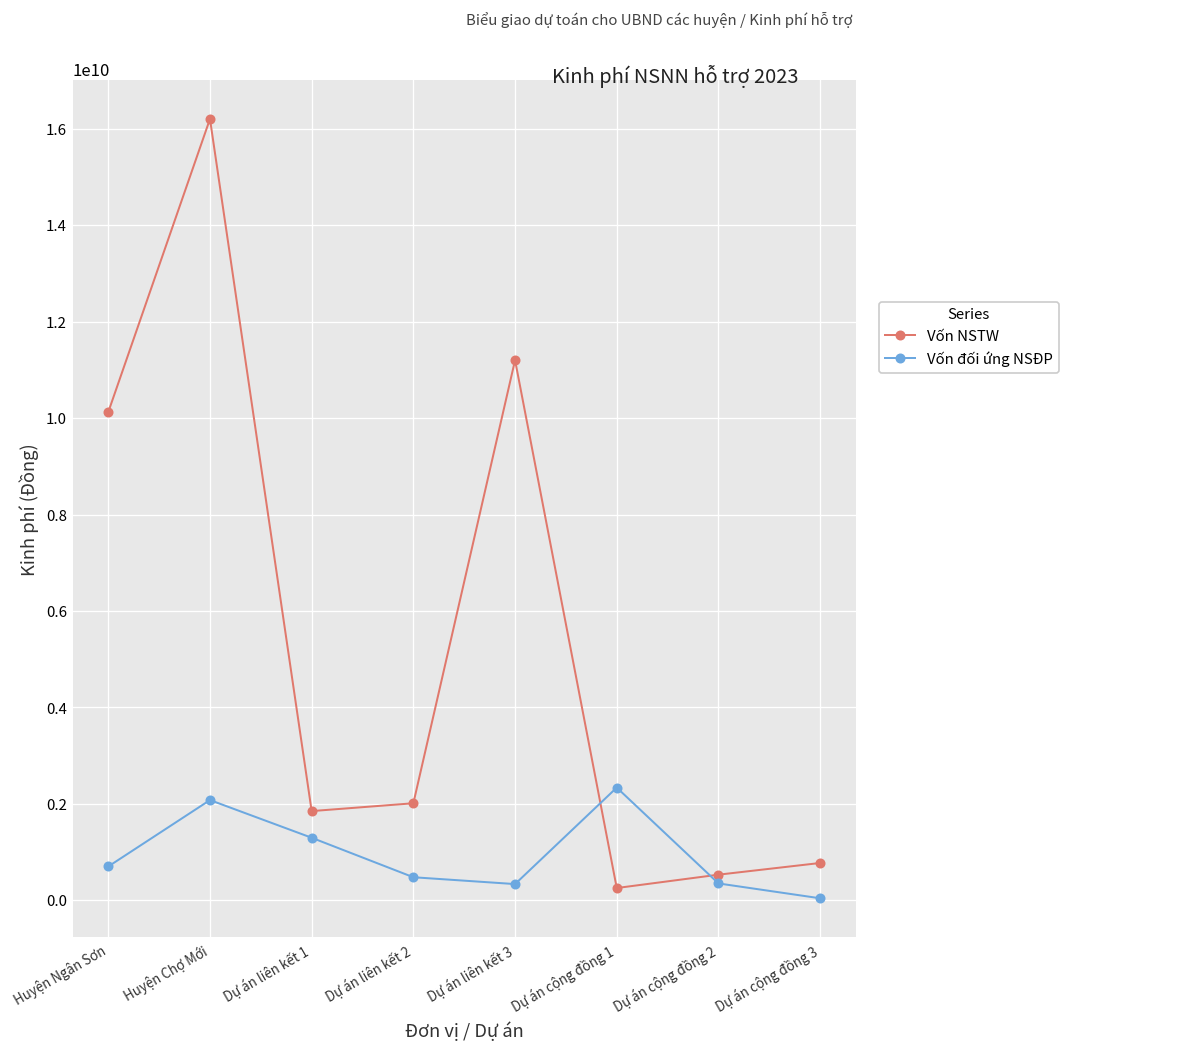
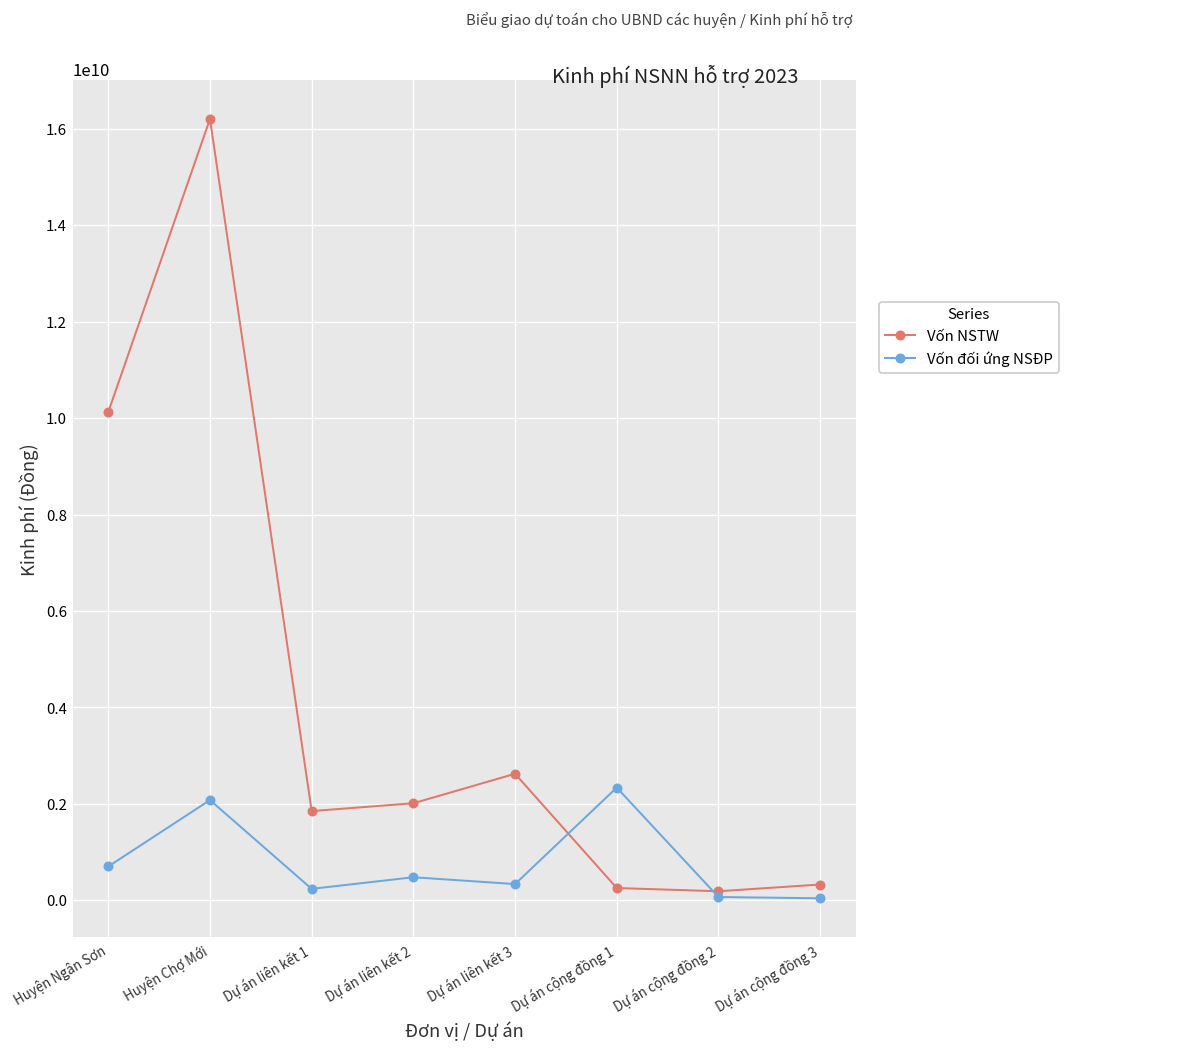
  {
    "Vốn NSTW": {
      "Huyện Ngân Sơn": 10100000000,
      "Huyện Chợ Mới": 16200000000,
      "Dự án liên kết 1": 1900000000,
      "Dự án liên kết 2": 2000000000,
-     "Dự án liên kết 3": 11200000000,
+     "Dự án liên kết 3": 2600000000,
      "Dự án cộng đồng 1": 300000000,
-     "Dự án cộng đồng 2": 500000000,
-     "Dự án cộng đồng 3": 800000000
+     "Dự án cộng đồng 2": 200000000,
+     "Dự án cộng đồng 3": 300000000
    },
    "Vốn đối ứng NSĐP": {
      "Huyện Ngân Sơn": 700000000,
      "Huyện Chợ Mới": 2100000000,
-     "Dự án liên kết 1": 1300000000,
+     "Dự án liên kết 1": 200000000,
      "Dự án liên kết 2": 500000000,
      "Dự án liên kết 3": 300000000,
      "Dự án cộng đồng 1": 2300000000,
-     "Dự án cộng đồng 2": 400000000,
+     "Dự án cộng đồng 2": 100000000,
      "Dự án cộng đồng 3": 0
    }
  }
